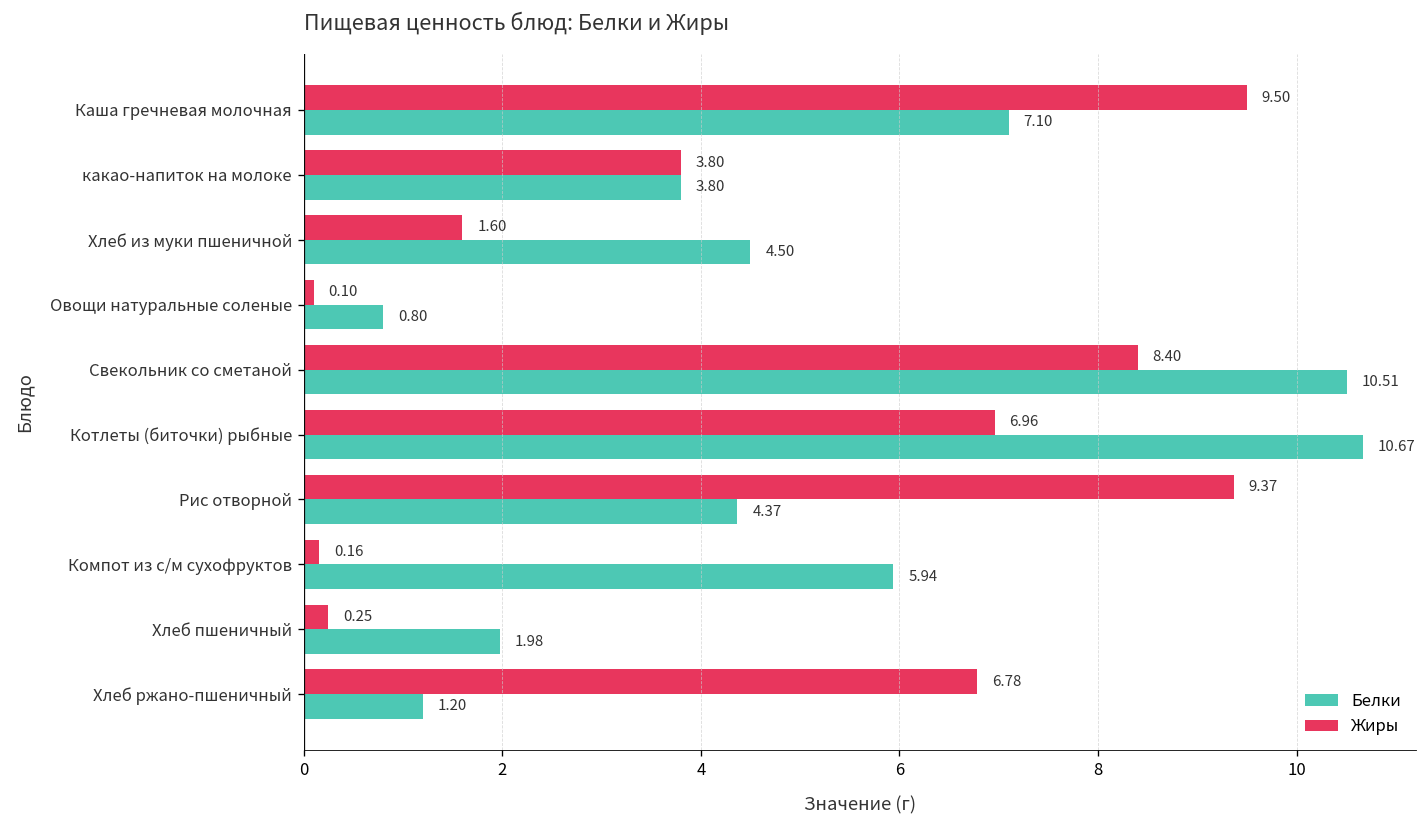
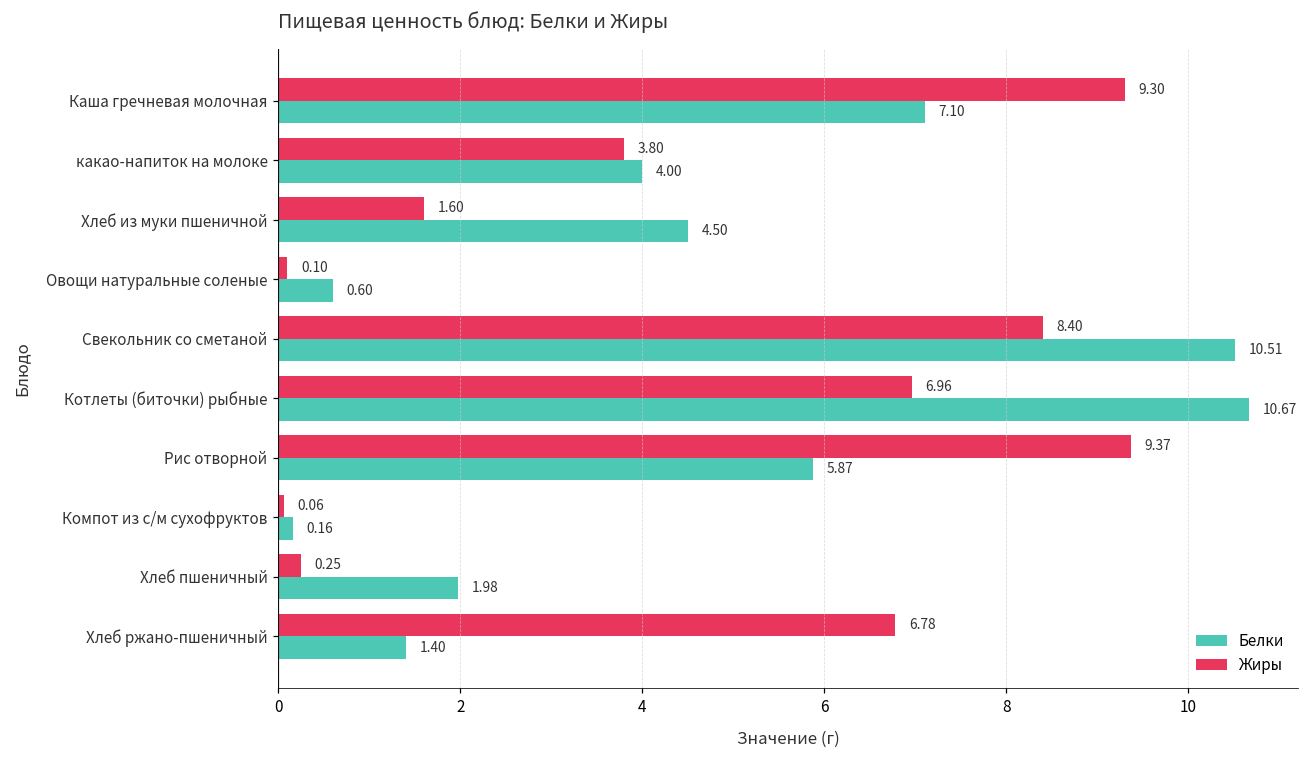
  {
    "Белки": {
      "Каша гречневая молочная": 7.10,
-     "какао-напиток на молоке": 3.80,
+     "какао-напиток на молоке": 4.00,
      "Хлеб из муки пшеничной": 4.50,
-     "Овощи натуральные соленые": 0.80,
+     "Овощи натуральные соленые": 0.60,
      "Свекольник со сметаной": 10.51,
      "Котлеты (биточки) рыбные": 10.67,
-     "Рис отворной": 4.37,
-     "Компот из с/м сухофруктов": 5.94,
+     "Рис отворной": 5.87,
+     "Компот из с/м сухофруктов": 0.16,
      "Хлеб пшеничный": 1.98,
-     "Хлеб ржано-пшеничный": 1.20
+     "Хлеб ржано-пшеничный": 1.40
    },
    "Жиры": {
-     "Каша гречневая молочная": 9.50,
+     "Каша гречневая молочная": 9.30,
      "какао-напиток на молоке": 3.80,
      "Хлеб из муки пшеничной": 1.60,
      "Овощи натуральные соленые": 0.10,
      "Свекольник со сметаной": 8.40,
      "Котлеты (биточки) рыбные": 6.96,
      "Рис отворной": 9.37,
-     "Компот из с/м сухофруктов": 0.16,
+     "Компот из с/м сухофруктов": 0.06,
      "Хлеб пшеничный": 0.25,
      "Хлеб ржано-пшеничный": 6.78
    }
  }
